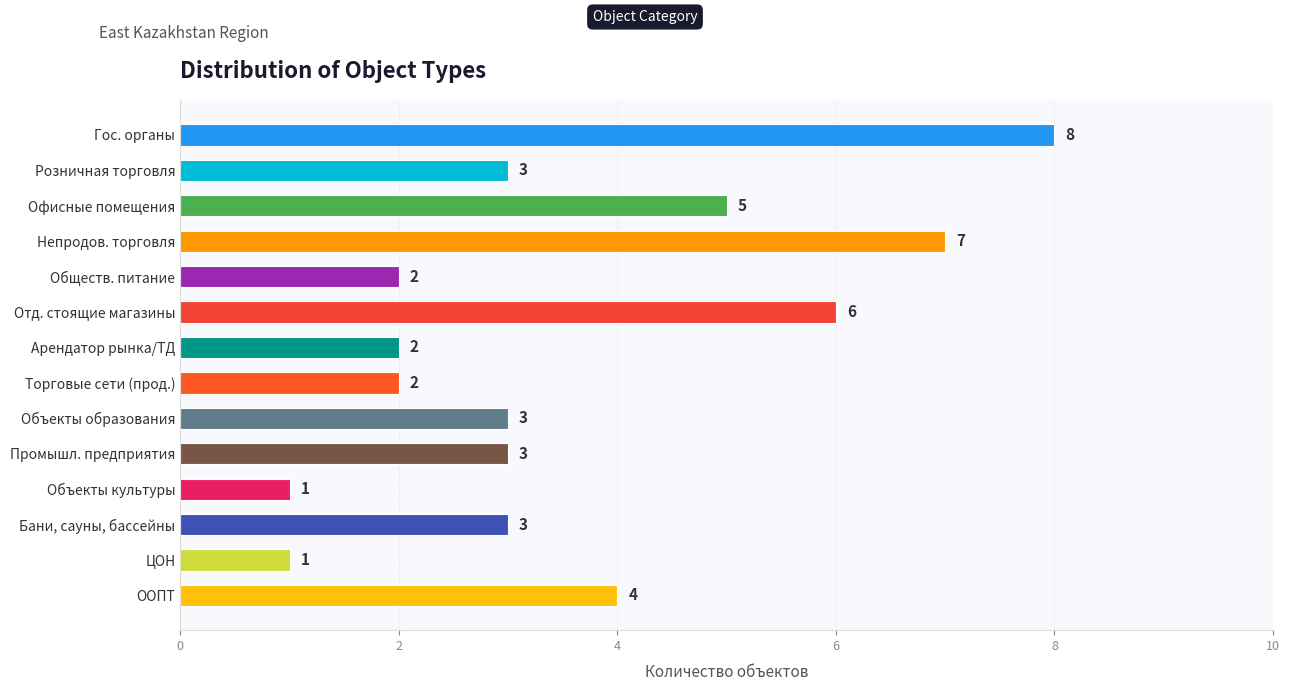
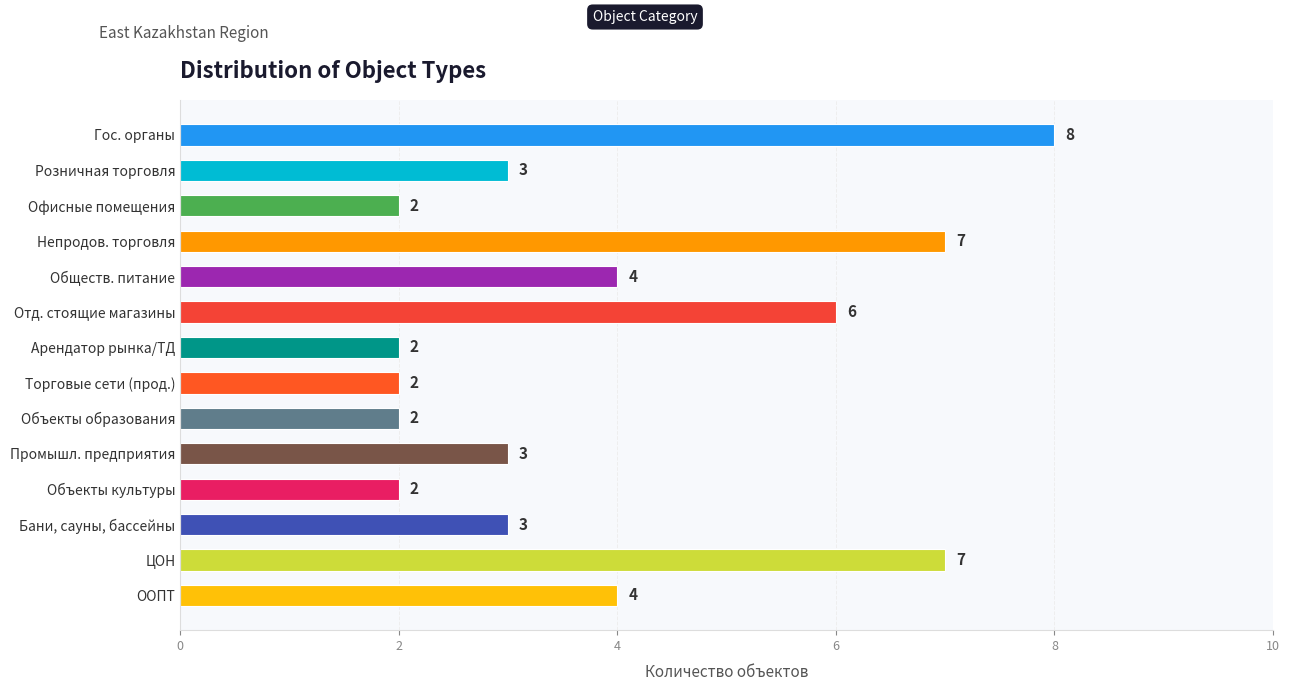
  {
    "Гос. органы": 8,
    "Розничная торговля": 3,
-   "Офисные помещения": 5,
+   "Офисные помещения": 2,
    "Непродов. торговля": 7,
-   "Обществ. питание": 2,
+   "Обществ. питание": 4,
    "Отд. стоящие магазины": 6,
    "Арендатор рынка/ТД": 2,
    "Торговые сети (прод.)": 2,
-   "Объекты образования": 3,
+   "Объекты образования": 2,
    "Промышл. предприятия": 3,
-   "Объекты культуры": 1,
+   "Объекты культуры": 2,
    "Бани, сауны, бассейны": 3,
-   "ЦОН": 1,
+   "ЦОН": 7,
    "ООПТ": 4
  }
